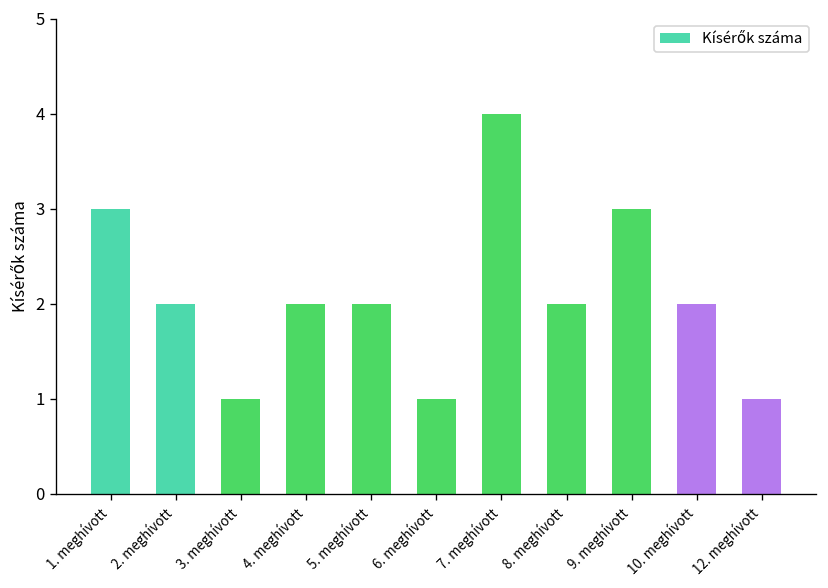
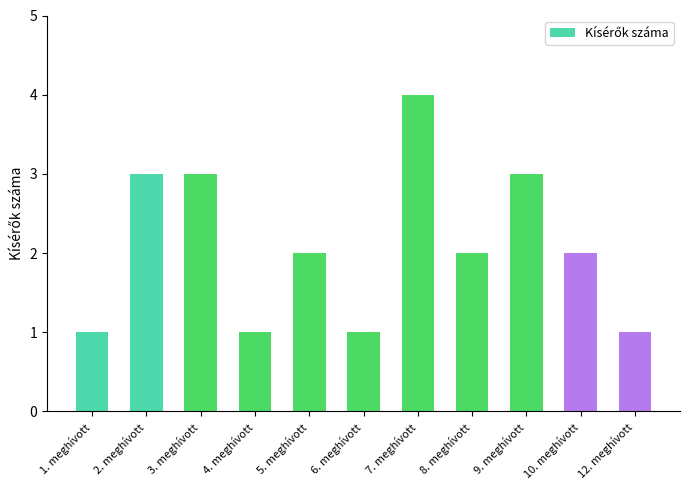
  {
-   "1. meghívott": 3,
-   "2. meghívott": 2,
-   "3. meghívott": 1,
-   "4. meghívott": 2,
+   "1. meghívott": 1,
+   "2. meghívott": 3,
+   "3. meghívott": 3,
+   "4. meghívott": 1,
    "5. meghívott": 2,
    "6. meghívott": 1,
    "7. meghívott": 4,
    "8. meghívott": 2,
    "9. meghívott": 3,
    "10. meghívott": 2,
    "12. meghívott": 1
  }
